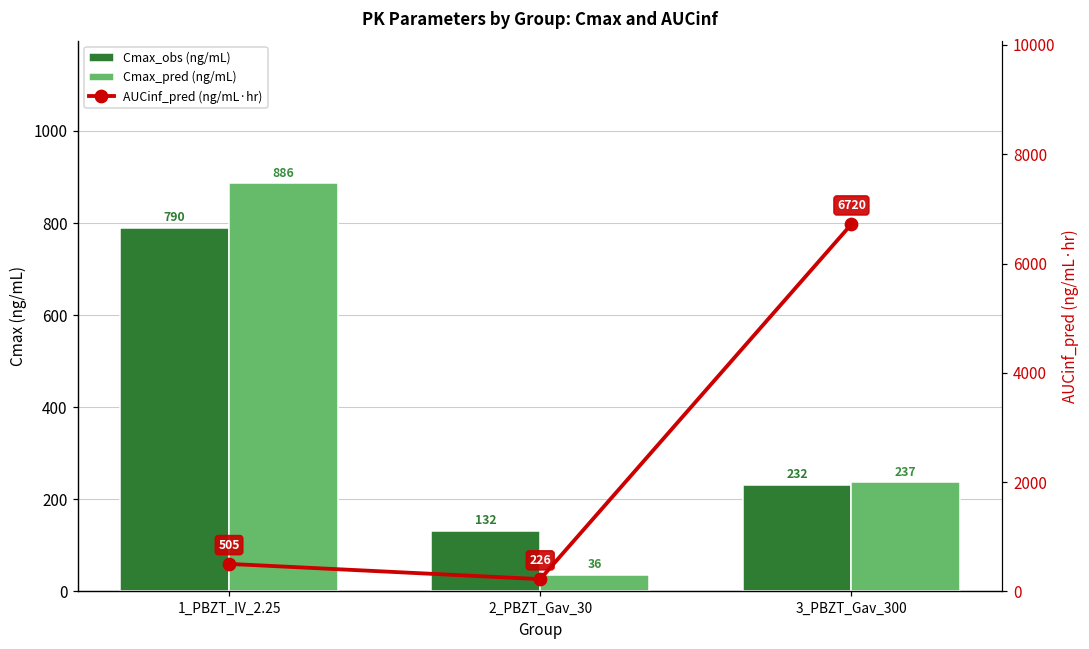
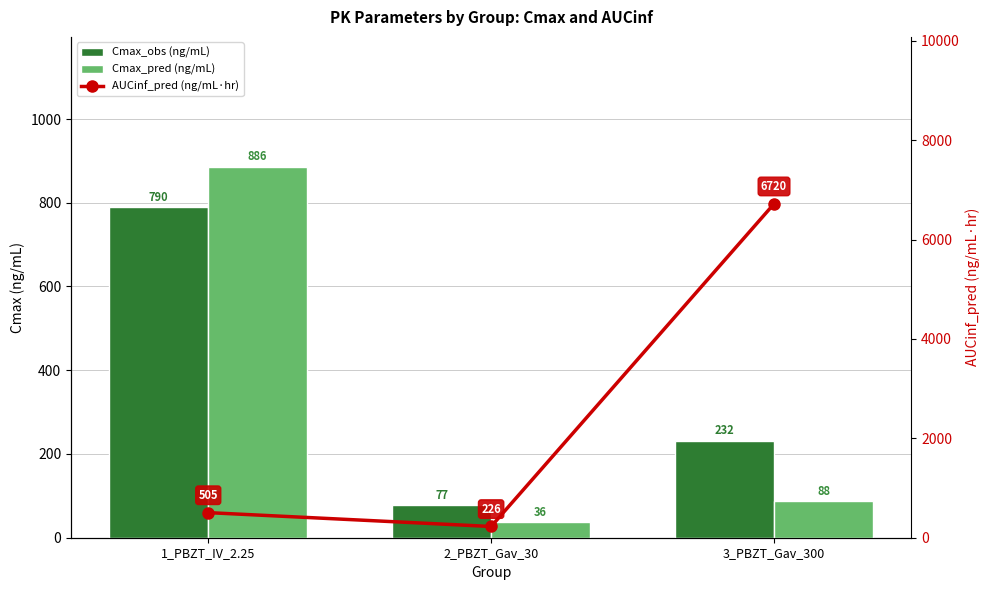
  {
    "Cmax_obs (ng/mL)": {
      "1_PBZT_IV_2.25": 790,
-     "2_PBZT_Gav_30": 132,
+     "2_PBZT_Gav_30": 77,
      "3_PBZT_Gav_300": 232
    },
    "Cmax_pred (ng/mL)": {
      "1_PBZT_IV_2.25": 886,
      "2_PBZT_Gav_30": 36,
-     "3_PBZT_Gav_300": 237
+     "3_PBZT_Gav_300": 88
    }
  }
